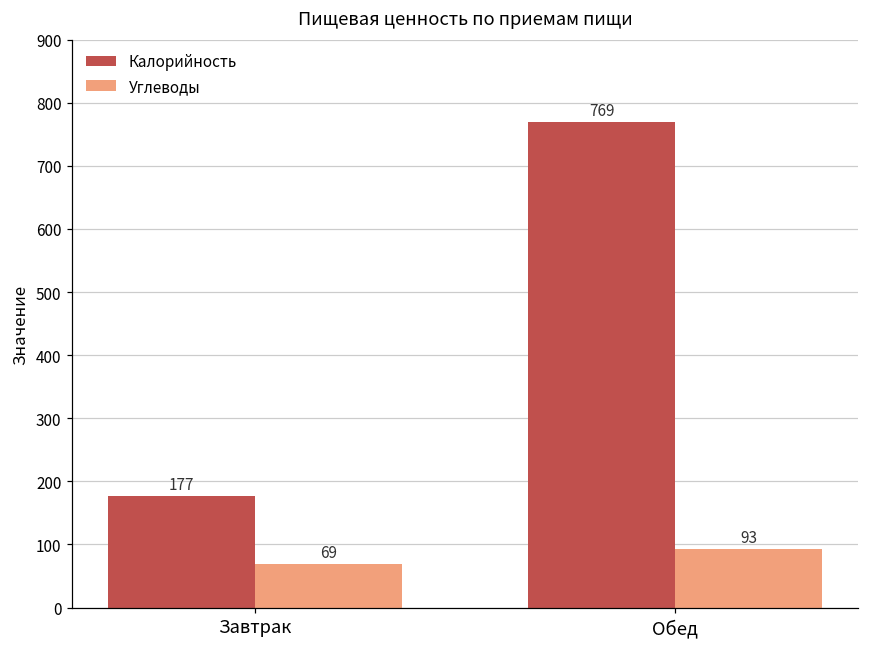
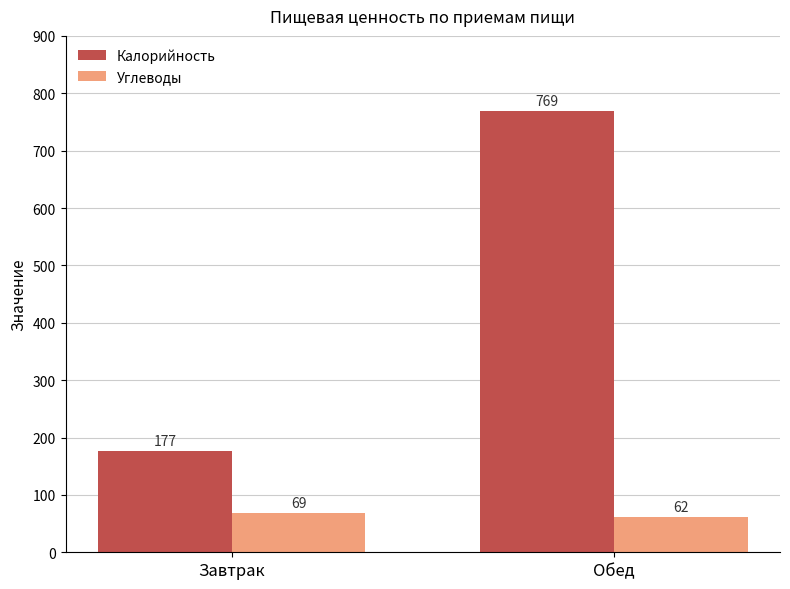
  {
    "Калорийность": {
      "Завтрак": 177,
      "Обед": 769
    },
    "Углеводы": {
      "Завтрак": 69,
-     "Обед": 93
+     "Обед": 62
    }
  }
